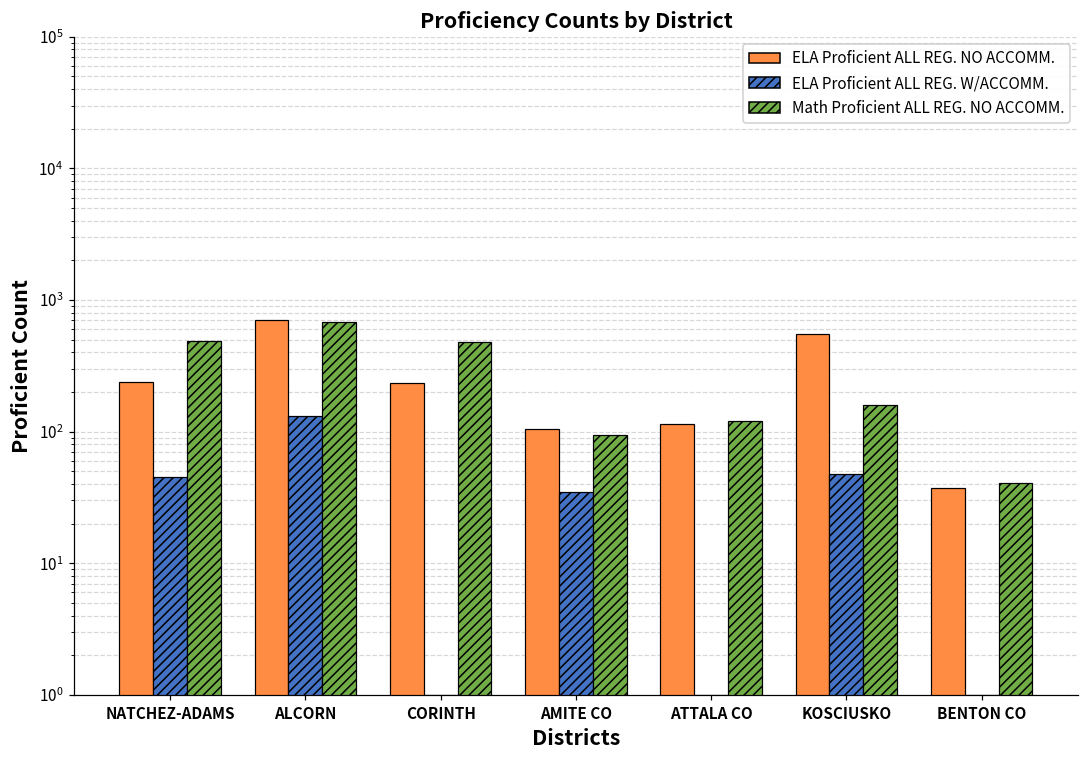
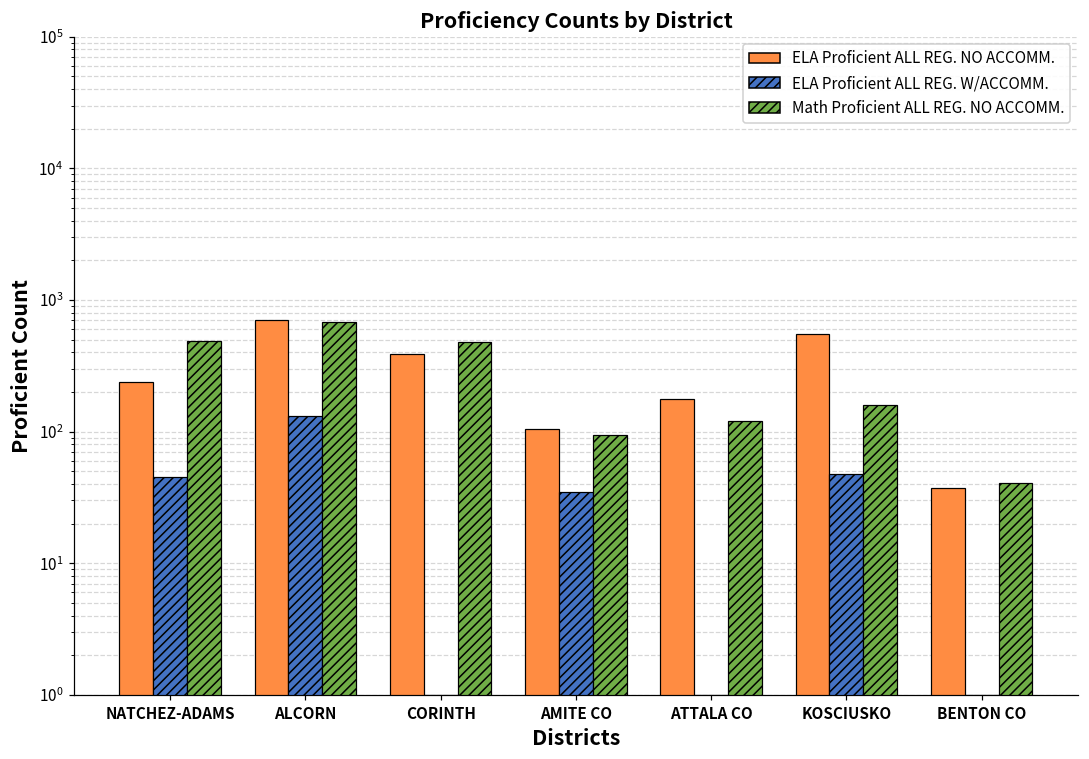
  {
    "ELA Proficient ALL REG. NO ACCOMM.": {
      "NATCHEZ-ADAMS": 240,
      "ALCORN": 700,
-     "CORINTH": 230,
+     "CORINTH": 390,
      "AMITE CO": 100,
-     "ATTALA CO": 120,
+     "ATTALA CO": 180,
      "KOSCIUSKO": 500,
      "BENTON CO": 37
    },
    "ELA Proficient ALL REG. W/ACCOMM.": {
      "NATCHEZ-ADAMS": 45,
      "ALCORN": 130,
      "CORINTH": 1,
      "AMITE CO": 35,
      "ATTALA CO": 1,
      "KOSCIUSKO": 48,
      "BENTON CO": 1
    },
    "Math Proficient ALL REG. NO ACCOMM.": {
      "NATCHEZ-ADAMS": 490,
      "ALCORN": 700,
      "CORINTH": 480,
      "AMITE CO": 100,
      "ATTALA CO": 120,
      "KOSCIUSKO": 160,
      "BENTON CO": 41
    }
  }
